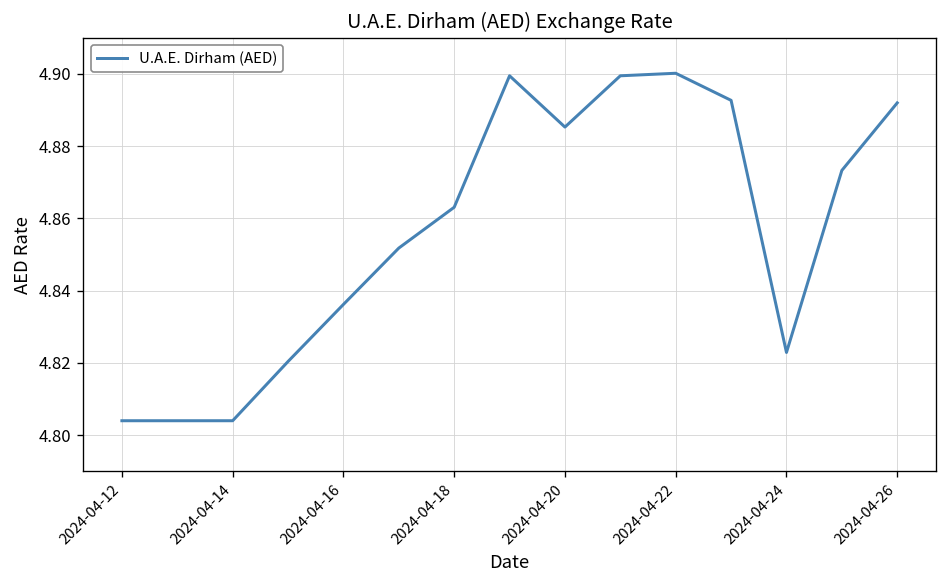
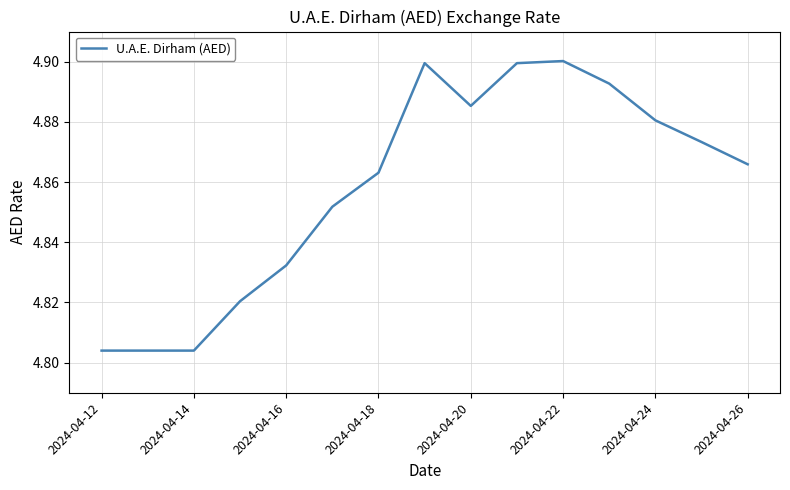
  {
    "2024-04-12": 4.804,
    "2024-04-14": 4.804,
-   "2024-04-16": 4.836,
+   "2024-04-16": 4.832,
    "2024-04-18": 4.863,
    "2024-04-20": 4.885,
    "2024-04-22": 4.900,
-   "2024-04-24": 4.823,
-   "2024-04-26": 4.892
+   "2024-04-24": 4.881,
+   "2024-04-26": 4.866
  }
